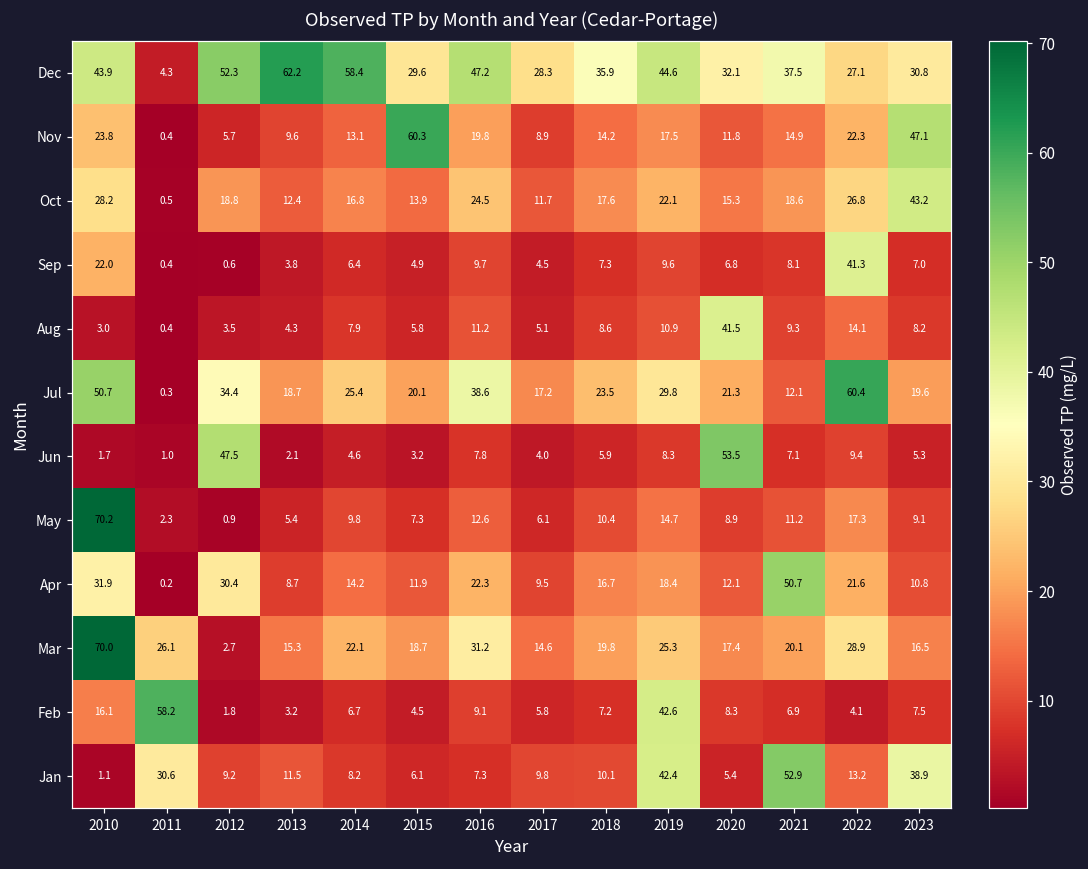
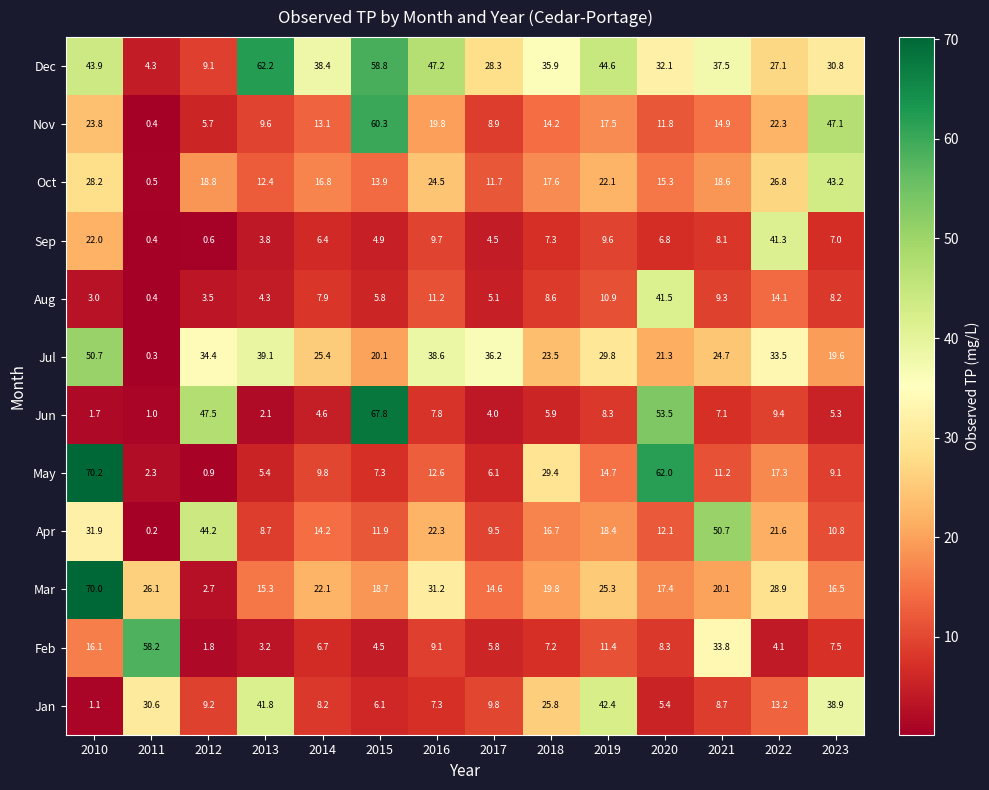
  {
    "Dec": {
      "2010": 43.9,
      "2011": 4.3,
-     "2012": 52.3,
+     "2012": 9.1,
      "2013": 62.2,
-     "2014": 58.4,
-     "2015": 29.6,
+     "2014": 38.4,
+     "2015": 58.8,
      "2016": 47.2,
      "2017": 28.3,
      "2018": 35.9,
      "2019": 44.6,
      "2020": 32.1,
      "2021": 37.5,
      "2022": 27.1,
      "2023": 30.8
    },
    "Nov": {
      "2010": 23.8,
      "2011": 0.4,
      "2012": 5.7,
      "2013": 9.6,
      "2014": 13.1,
      "2015": 60.3,
      "2016": 19.8,
      "2017": 8.9,
      "2018": 14.2,
      "2019": 17.5,
      "2020": 11.8,
      "2021": 14.9,
      "2022": 22.3,
      "2023": 47.1
    },
    "Oct": {
      "2010": 28.2,
      "2011": 0.5,
      "2012": 18.8,
      "2013": 12.4,
      "2014": 16.8,
      "2015": 13.9,
      "2016": 24.5,
      "2017": 11.7,
      "2018": 17.6,
      "2019": 22.1,
      "2020": 15.3,
      "2021": 18.6,
      "2022": 26.8,
      "2023": 43.2
    },
    "Sep": {
      "2010": 22.0,
      "2011": 0.4,
      "2012": 0.6,
      "2013": 3.8,
      "2014": 6.4,
      "2015": 4.9,
      "2016": 9.7,
      "2017": 4.5,
      "2018": 7.3,
      "2019": 9.6,
      "2020": 6.8,
      "2021": 8.1,
      "2022": 41.3,
      "2023": 7.0
    },
    "Aug": {
      "2010": 3.0,
      "2011": 0.4,
      "2012": 3.5,
      "2013": 4.3,
      "2014": 7.9,
      "2015": 5.8,
      "2016": 11.2,
      "2017": 5.1,
      "2018": 8.6,
      "2019": 10.9,
      "2020": 41.5,
      "2021": 9.3,
      "2022": 14.1,
      "2023": 8.2
    },
    "Jul": {
      "2010": 50.7,
      "2011": 0.3,
      "2012": 34.4,
-     "2013": 18.7,
+     "2013": 39.1,
      "2014": 25.4,
      "2015": 20.1,
      "2016": 38.6,
-     "2017": 17.2,
+     "2017": 36.2,
      "2018": 23.5,
      "2019": 29.8,
      "2020": 21.3,
-     "2021": 12.1,
-     "2022": 60.4,
+     "2021": 24.7,
+     "2022": 33.5,
      "2023": 19.6
    },
    "Jun": {
      "2010": 1.7,
      "2011": 1.0,
      "2012": 47.5,
      "2013": 2.1,
      "2014": 4.6,
-     "2015": 3.2,
+     "2015": 67.8,
      "2016": 7.8,
      "2017": 4.0,
      "2018": 5.9,
      "2019": 8.3,
      "2020": 53.5,
      "2021": 7.1,
      "2022": 9.4,
      "2023": 5.3
    },
    "May": {
      "2010": 70.2,
      "2011": 2.3,
      "2012": 0.9,
      "2013": 5.4,
      "2014": 9.8,
      "2015": 7.3,
      "2016": 12.6,
      "2017": 6.1,
-     "2018": 10.4,
+     "2018": 29.4,
      "2019": 14.7,
-     "2020": 8.9,
+     "2020": 62.0,
      "2021": 11.2,
      "2022": 17.3,
      "2023": 9.1
    },
    "Apr": {
      "2010": 31.9,
      "2011": 0.2,
-     "2012": 30.4,
+     "2012": 44.2,
      "2013": 8.7,
      "2014": 14.2,
      "2015": 11.9,
      "2016": 22.3,
      "2017": 9.5,
      "2018": 16.7,
      "2019": 18.4,
      "2020": 12.1,
      "2021": 50.7,
      "2022": 21.6,
      "2023": 10.8
    },
    "Mar": {
      "2010": 70.0,
      "2011": 26.1,
      "2012": 2.7,
      "2013": 15.3,
      "2014": 22.1,
      "2015": 18.7,
      "2016": 31.2,
      "2017": 14.6,
      "2018": 19.8,
      "2019": 25.3,
      "2020": 17.4,
      "2021": 20.1,
      "2022": 28.9,
      "2023": 16.5
    },
    "Feb": {
      "2010": 16.1,
      "2011": 58.2,
      "2012": 1.8,
      "2013": 3.2,
      "2014": 6.7,
      "2015": 4.5,
      "2016": 9.1,
      "2017": 5.8,
      "2018": 7.2,
-     "2019": 42.6,
+     "2019": 11.4,
      "2020": 8.3,
-     "2021": 6.9,
+     "2021": 33.8,
      "2022": 4.1,
      "2023": 7.5
    },
    "Jan": {
      "2010": 1.1,
      "2011": 30.6,
      "2012": 9.2,
-     "2013": 11.5,
+     "2013": 41.8,
      "2014": 8.2,
      "2015": 6.1,
      "2016": 7.3,
      "2017": 9.8,
-     "2018": 10.1,
+     "2018": 25.8,
      "2019": 42.4,
      "2020": 5.4,
-     "2021": 52.9,
+     "2021": 8.7,
      "2022": 13.2,
      "2023": 38.9
    }
  }
